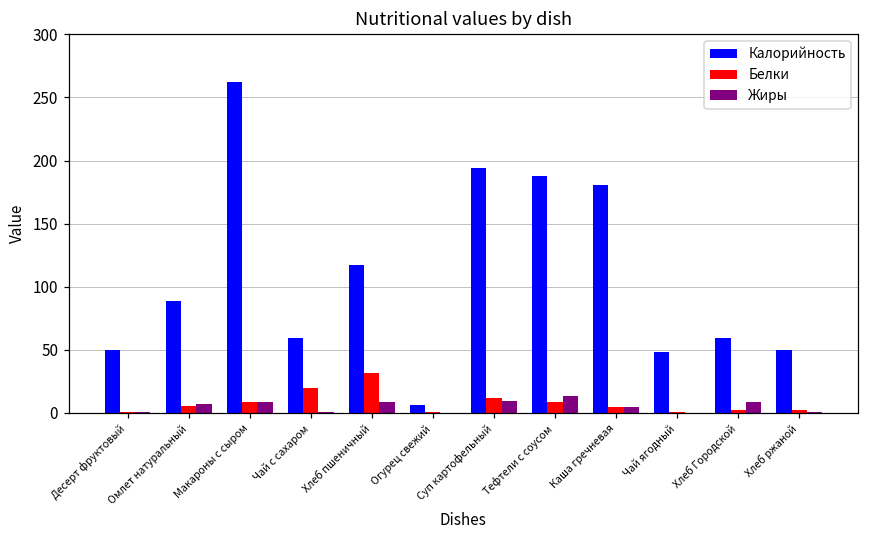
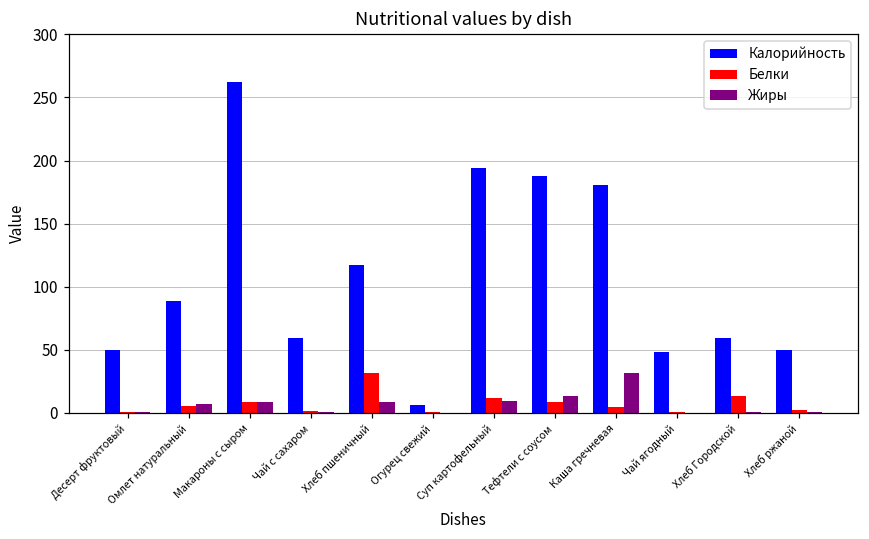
  {
    "Калорийность": {
      "Десерт фруктовый": 49,
      "Омлет натуральный": 89,
      "Макароны с сыром": 262,
      "Чай с сахаром": 60,
      "Хлеб пшеничный": 117,
      "Огурец свежий": 6,
      "Суп картофельный": 194,
      "Тефтели с соусом": 188,
      "Каша гречневая": 181,
      "Чай ягодный": 48,
      "Хлеб Городской": 59,
      "Хлеб ржаной": 50
    },
    "Белки": {
      "Омлет натуральный": 6,
      "Макароны с сыром": 9,
-     "Чай с сахаром": 20,
+     "Чай с сахаром": 1,
      "Хлеб пшеничный": 32,
      "Суп картофельный": 11,
      "Тефтели с соусом": 9,
      "Каша гречневая": 5,
-     "Хлеб Городской": 2
+     "Хлеб Городской": 13
    },
    "Жиры": {
      "Омлет натуральный": 7,
      "Макароны с сыром": 9,
      "Хлеб пшеничный": 9,
      "Суп картофельный": 9,
      "Тефтели с соусом": 13,
-     "Каша гречневая": 5,
-     "Хлеб Городской": 8
+     "Каша гречневая": 31,
+     "Хлеб Городской": 0
    }
  }
